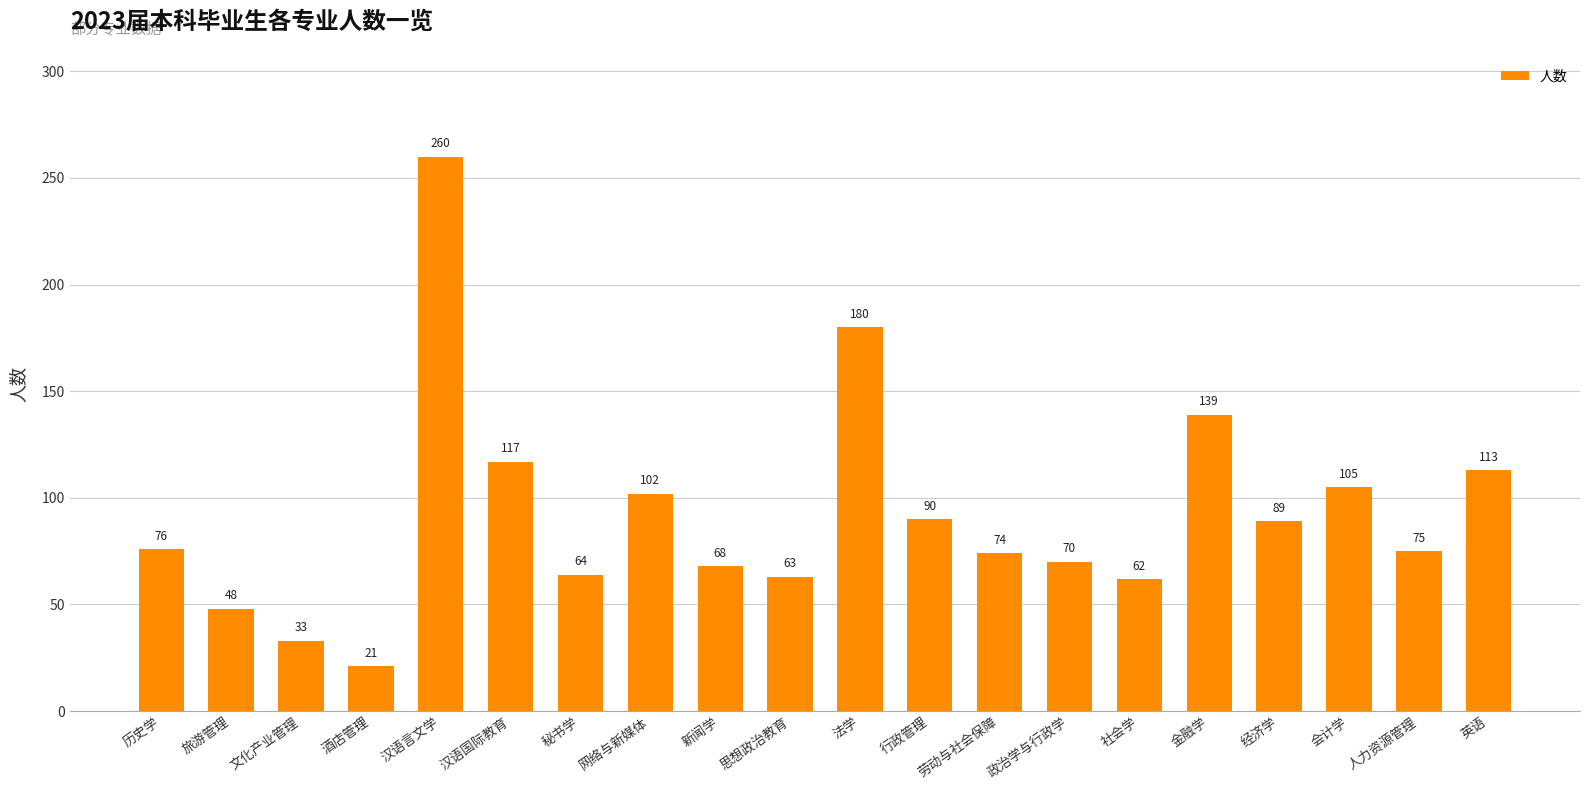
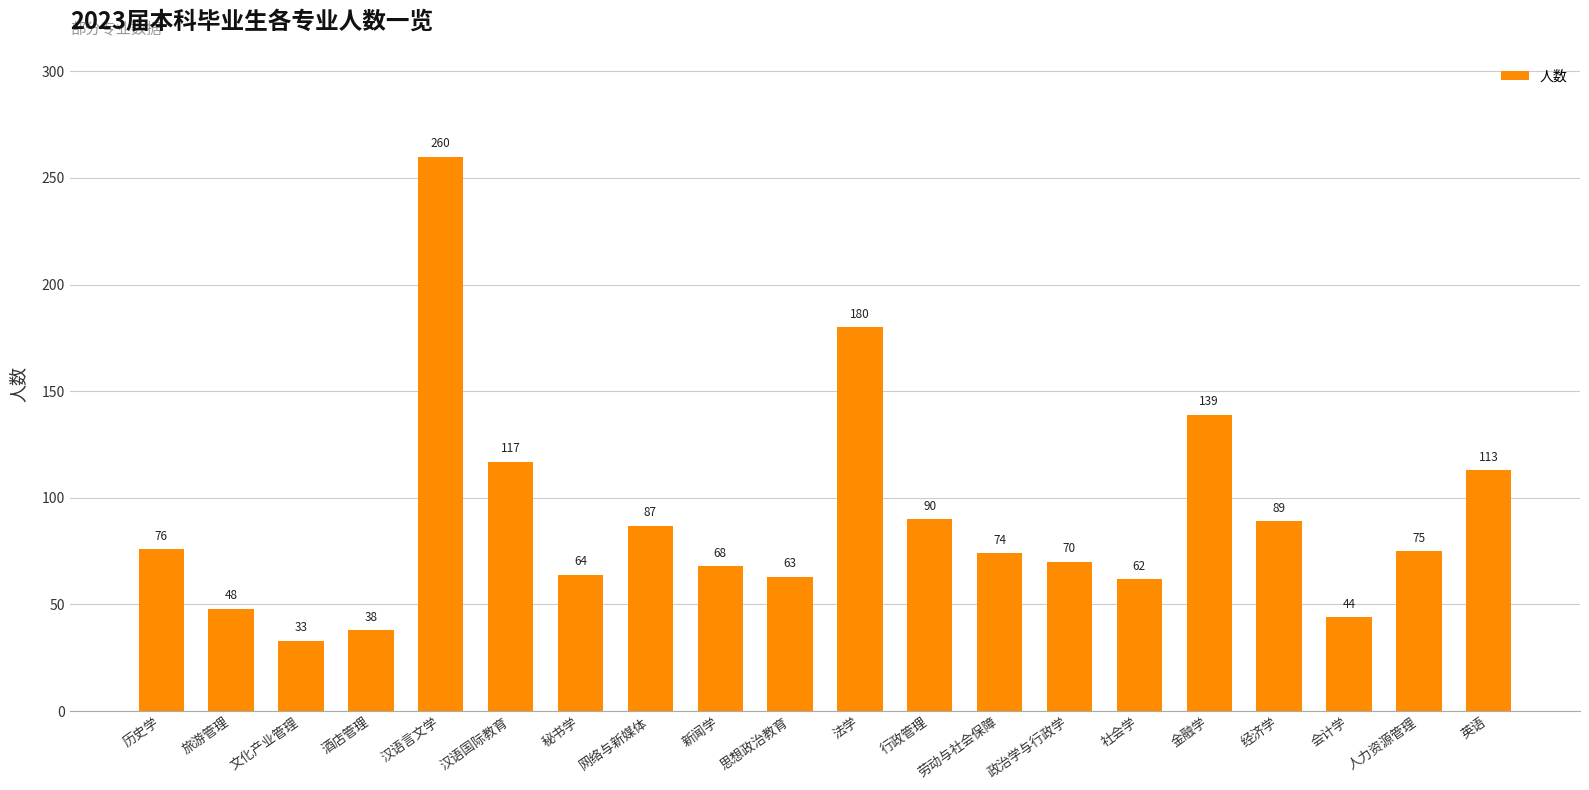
  {
    "历史学": 76,
    "旅游管理": 48,
    "文化产业管理": 33,
-   "酒店管理": 21,
+   "酒店管理": 38,
    "汉语言文学": 260,
    "汉语国际教育": 117,
    "秘书学": 64,
-   "网络与新媒体": 102,
+   "网络与新媒体": 87,
    "新闻学": 68,
    "思想政治教育": 63,
    "法学": 180,
    "行政管理": 90,
    "劳动与社会保障": 74,
    "政治学与行政学": 70,
    "社会学": 62,
    "金融学": 139,
    "经济学": 89,
-   "会计学": 105,
+   "会计学": 44,
    "人力资源管理": 75,
    "英语": 113
  }
